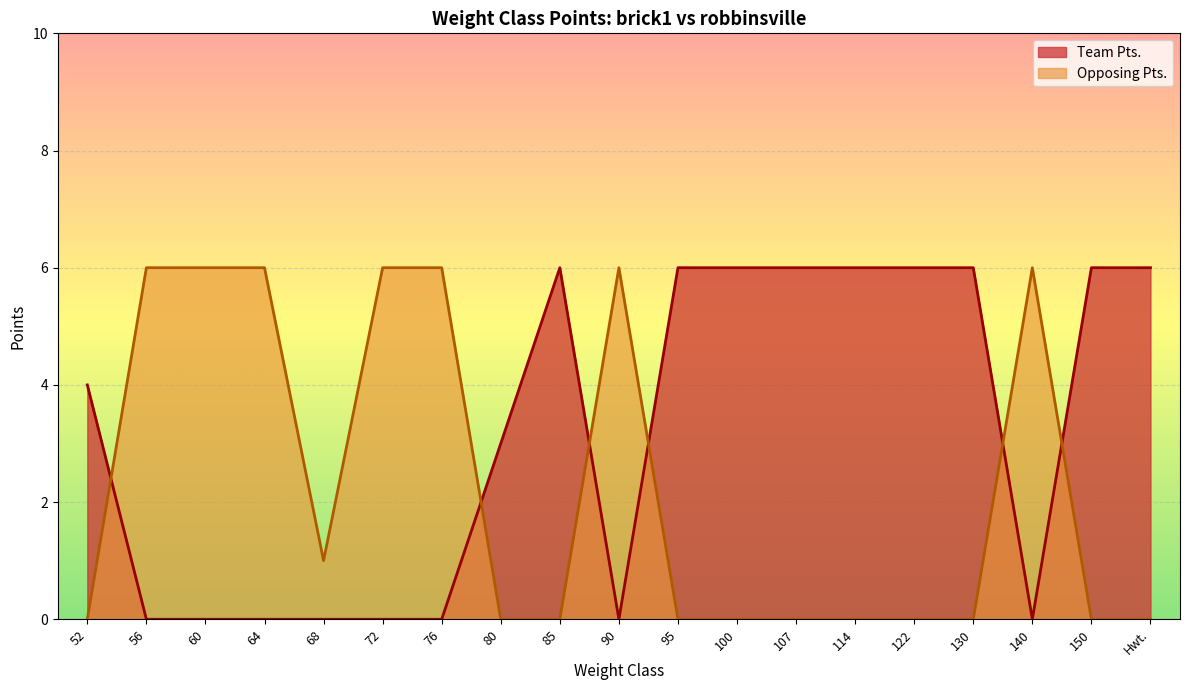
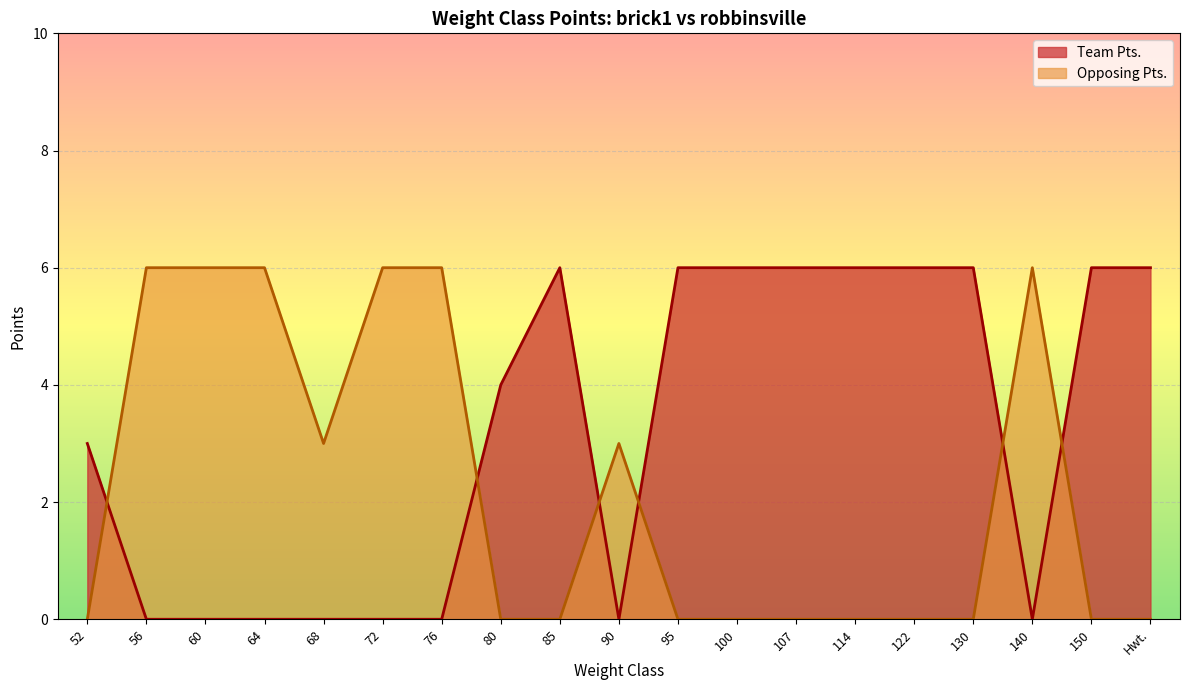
  {
    "Team Pts.": {
-     "52": 4,
+     "52": 3,
      "56": 0,
      "60": 0,
      "64": 0,
      "68": 0,
      "72": 0,
      "76": 0,
-     "80": 3,
+     "80": 4,
      "85": 6,
      "90": 0,
      "95": 6,
      "100": 6,
      "107": 6,
      "114": 6,
      "122": 6,
      "130": 6,
      "140": 0,
      "150": 6,
      "Hwt.": 6
    },
    "Opposing Pts.": {
      "52": 0,
      "56": 6,
      "60": 6,
      "64": 6,
-     "68": 1,
+     "68": 3,
      "72": 6,
      "76": 6,
      "80": 0,
      "85": 0,
-     "90": 6,
+     "90": 3,
      "95": 0,
      "100": 0,
      "107": 0,
      "114": 0,
      "122": 0,
      "130": 0,
      "140": 6,
      "150": 0,
      "Hwt.": 0
    }
  }
